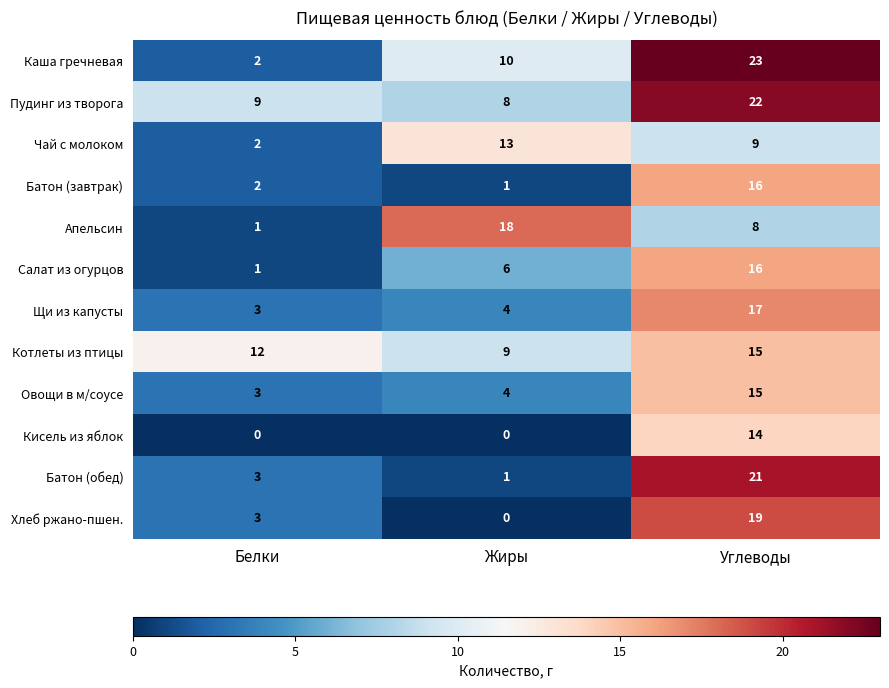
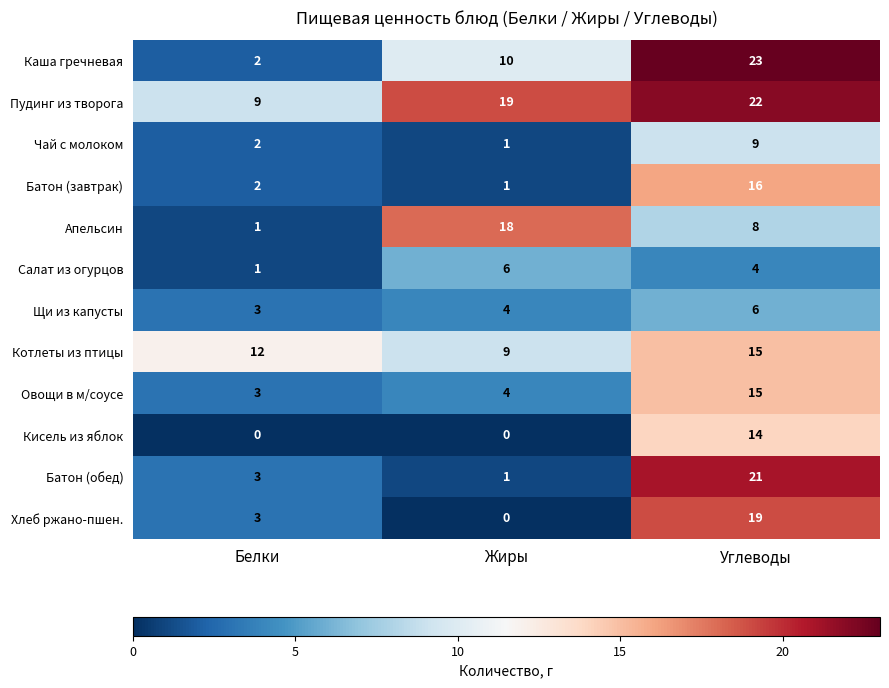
  {
    "Каша гречневая": {
      "Белки": 2,
      "Жиры": 10,
      "Углеводы": 23
    },
    "Пудинг из творога": {
      "Белки": 9,
-     "Жиры": 8,
+     "Жиры": 19,
      "Углеводы": 22
    },
    "Чай с молоком": {
      "Белки": 2,
-     "Жиры": 13,
+     "Жиры": 1,
      "Углеводы": 9
    },
    "Батон (завтрак)": {
      "Белки": 2,
      "Жиры": 1,
      "Углеводы": 16
    },
    "Апельсин": {
      "Белки": 1,
      "Жиры": 18,
      "Углеводы": 8
    },
    "Салат из огурцов": {
      "Белки": 1,
      "Жиры": 6,
-     "Углеводы": 16
+     "Углеводы": 4
    },
    "Щи из капусты": {
      "Белки": 3,
      "Жиры": 4,
-     "Углеводы": 17
+     "Углеводы": 6
    },
    "Котлеты из птицы": {
      "Белки": 12,
      "Жиры": 9,
      "Углеводы": 15
    },
    "Овощи в м/соусе": {
      "Белки": 3,
      "Жиры": 4,
      "Углеводы": 15
    },
    "Кисель из яблок": {
      "Белки": 0,
      "Жиры": 0,
      "Углеводы": 14
    },
    "Батон (обед)": {
      "Белки": 3,
      "Жиры": 1,
      "Углеводы": 21
    },
    "Хлеб ржано-пшен.": {
      "Белки": 3,
      "Жиры": 0,
      "Углеводы": 19
    }
  }
